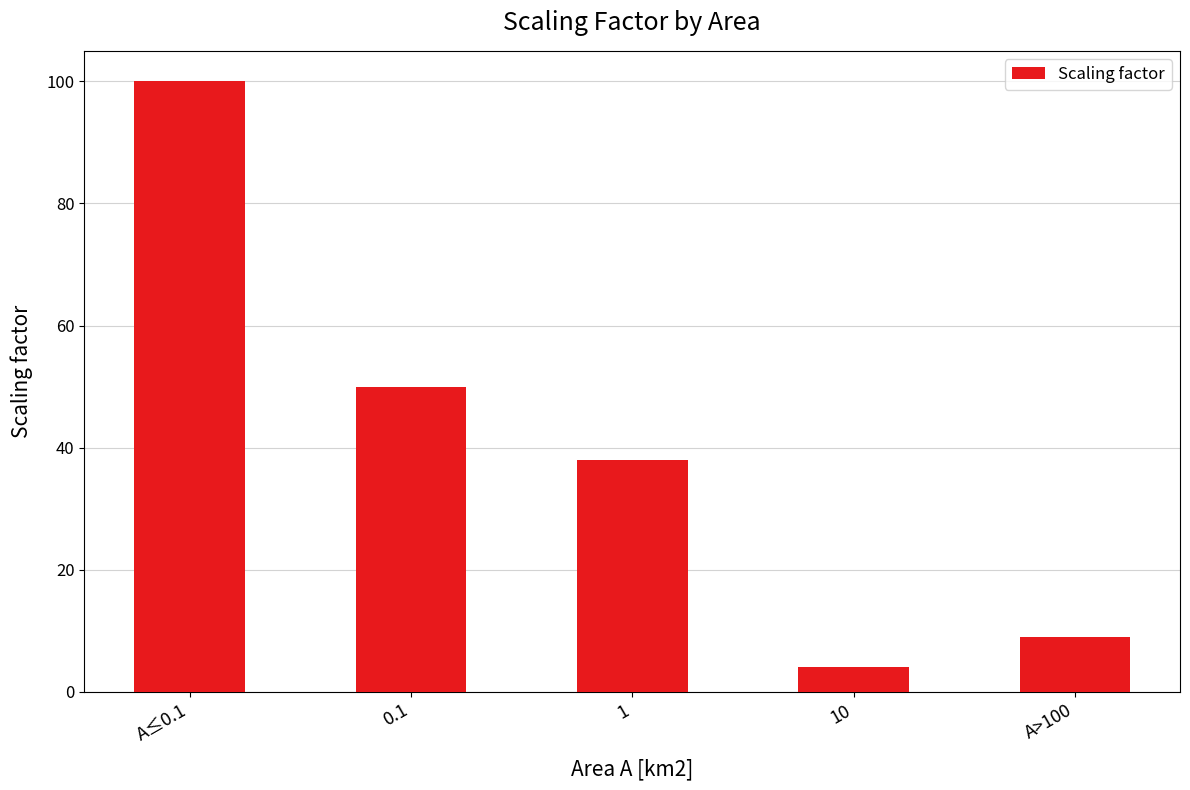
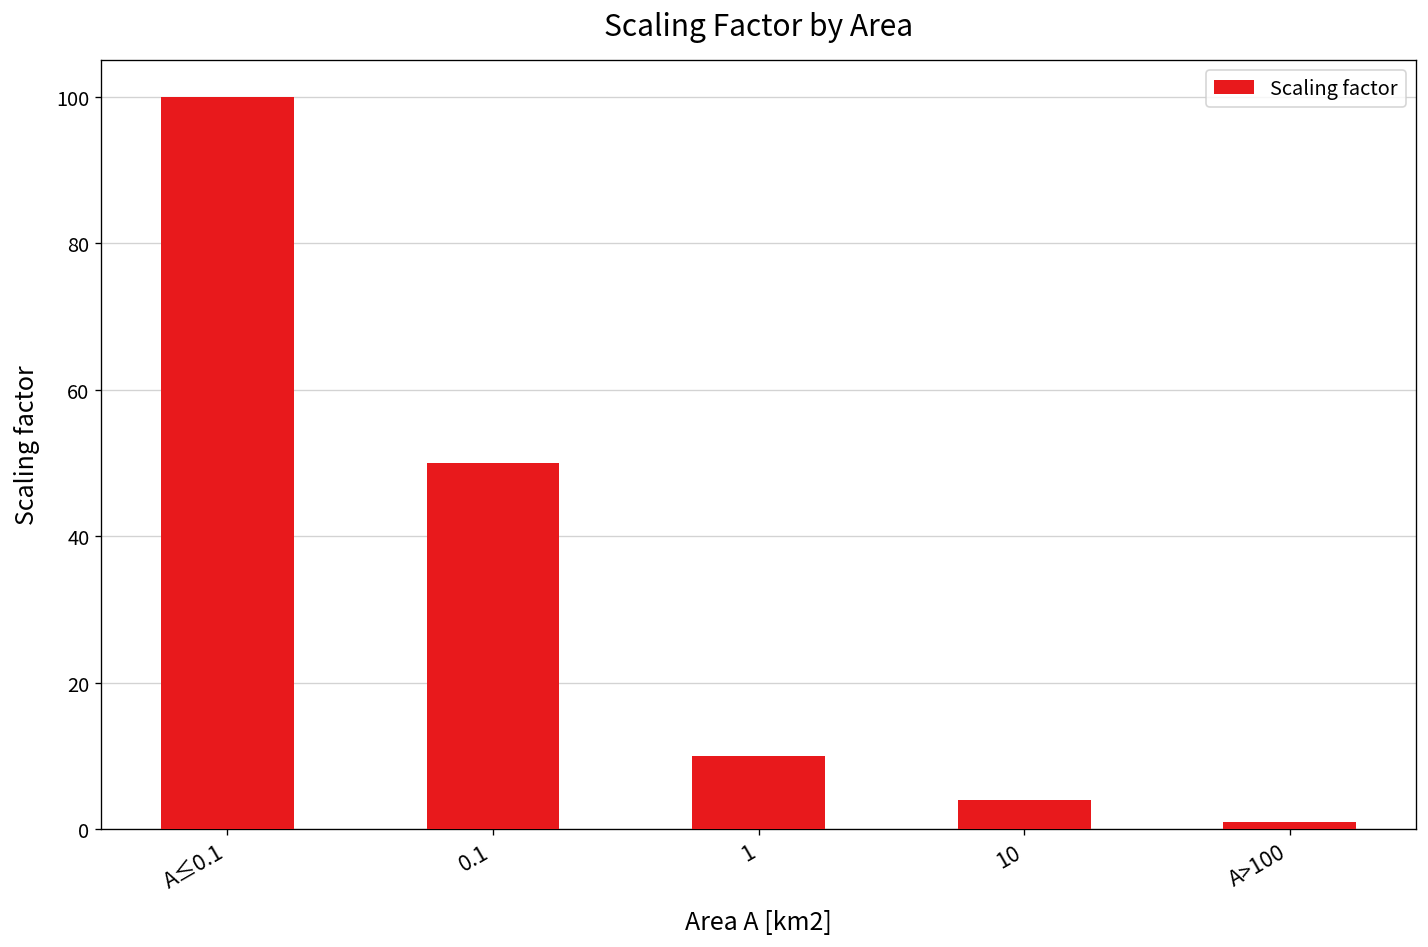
  {
    "A≤0.1": 100,
    "0.1": 50,
-   "1": 38,
+   "1": 10,
    "10": 4,
-   "A>100": 9
+   "A>100": 1
  }
